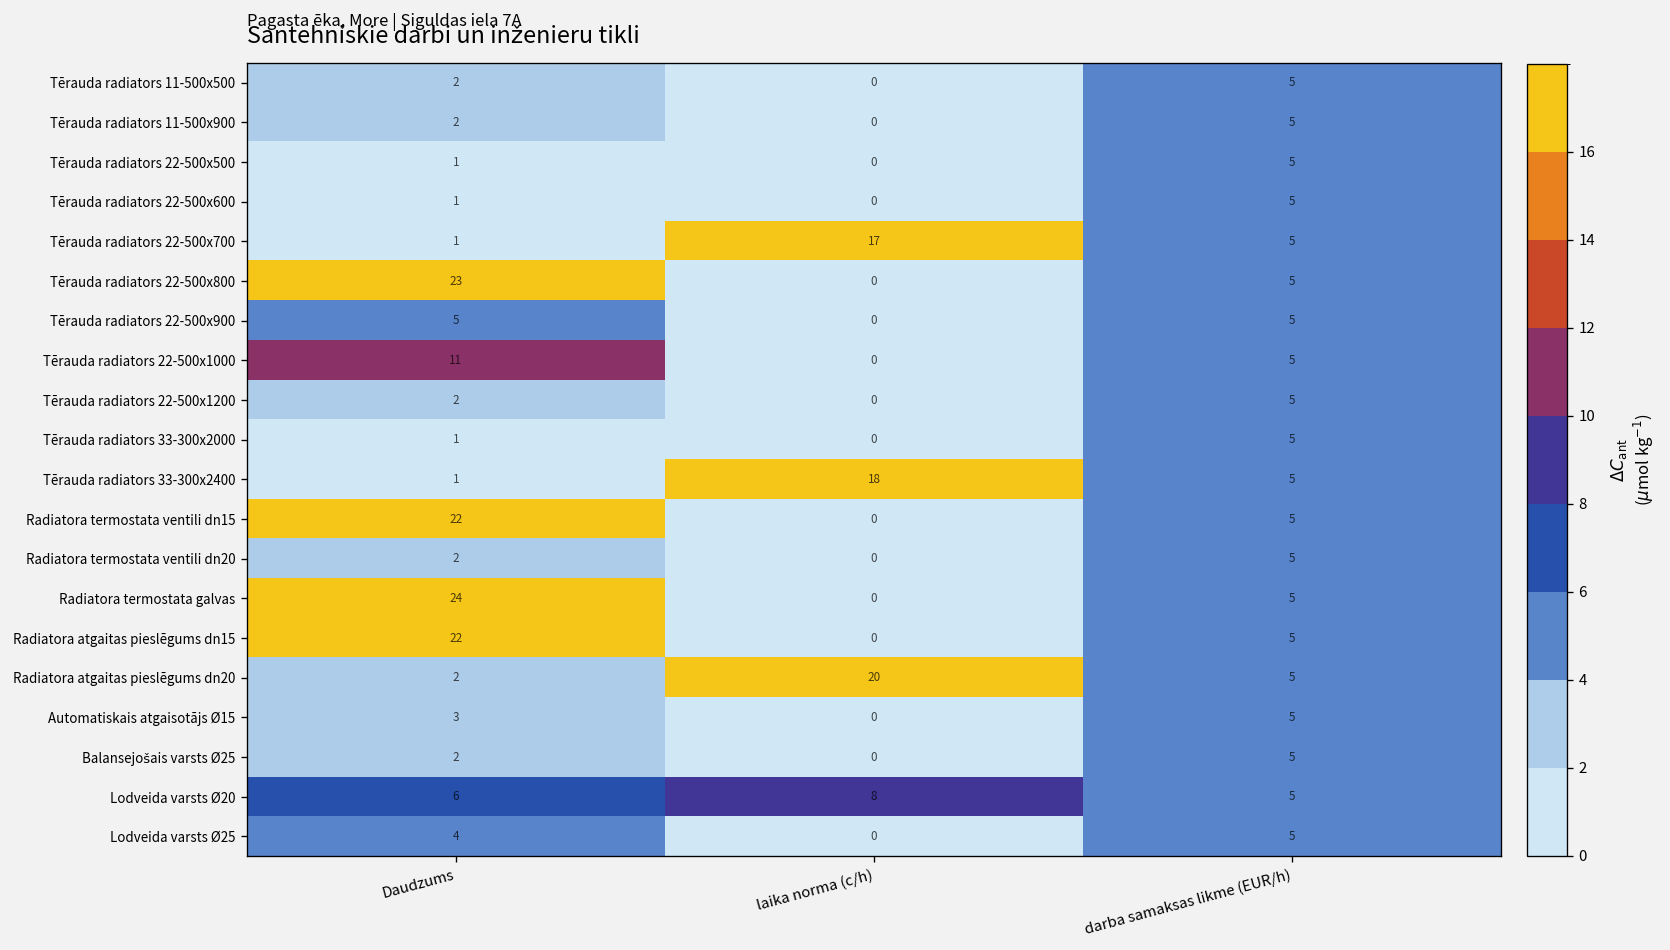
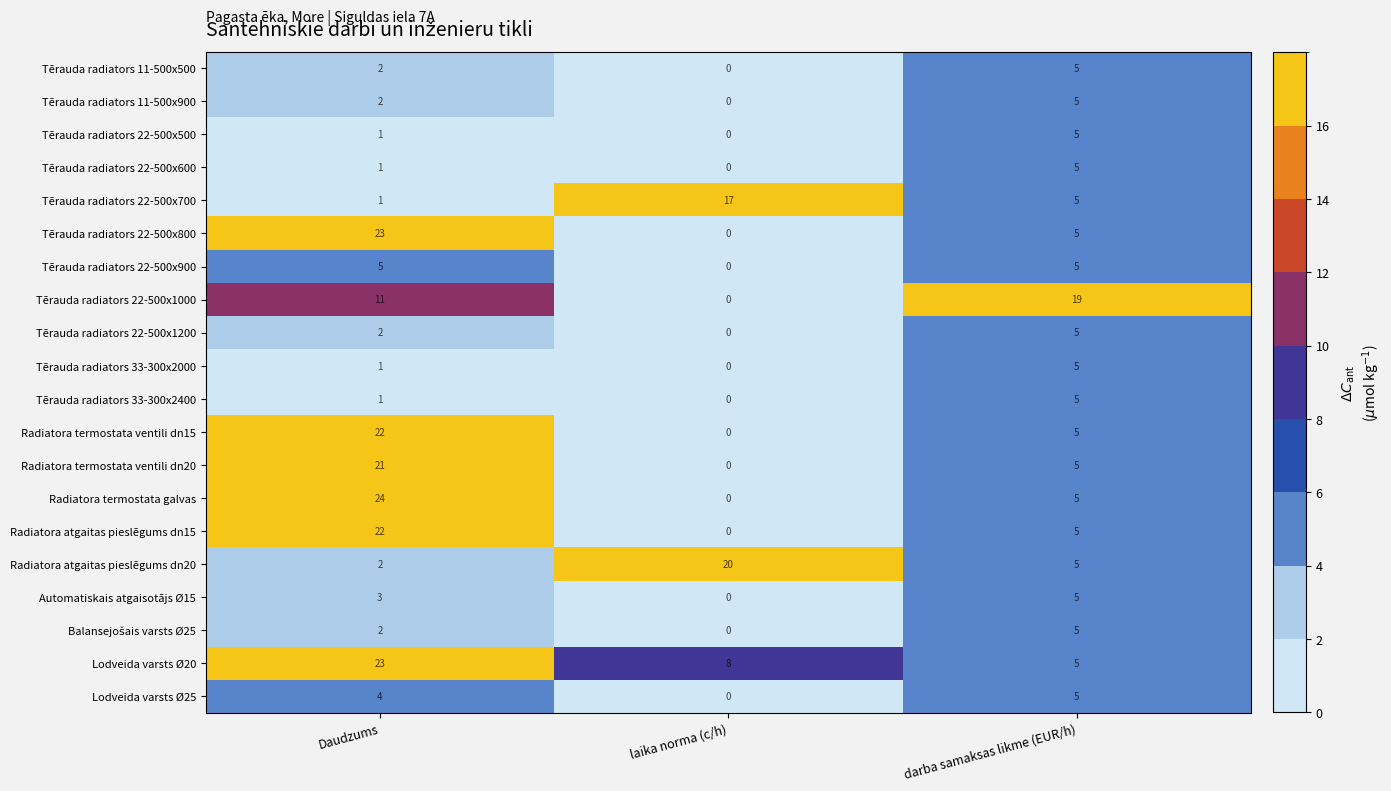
  {
    "Tērauda radiators 11-500x500": {
      "Daudzums": 2,
      "laika norma (c/h)": 0,
      "darba samaksas likme (EUR/h)": 5
    },
    "Tērauda radiators 11-500x900": {
      "Daudzums": 2,
      "laika norma (c/h)": 0,
      "darba samaksas likme (EUR/h)": 5
    },
    "Tērauda radiators 22-500x500": {
      "Daudzums": 1,
      "laika norma (c/h)": 0,
      "darba samaksas likme (EUR/h)": 5
    },
    "Tērauda radiators 22-500x600": {
      "Daudzums": 1,
      "laika norma (c/h)": 0,
      "darba samaksas likme (EUR/h)": 5
    },
    "Tērauda radiators 22-500x700": {
      "Daudzums": 1,
      "laika norma (c/h)": 17,
      "darba samaksas likme (EUR/h)": 5
    },
    "Tērauda radiators 22-500x800": {
      "Daudzums": 23,
      "laika norma (c/h)": 0,
      "darba samaksas likme (EUR/h)": 5
    },
    "Tērauda radiators 22-500x900": {
      "Daudzums": 5,
      "laika norma (c/h)": 0,
      "darba samaksas likme (EUR/h)": 5
    },
    "Tērauda radiators 22-500x1000": {
      "Daudzums": 11,
      "laika norma (c/h)": 0,
-     "darba samaksas likme (EUR/h)": 5
+     "darba samaksas likme (EUR/h)": 19
    },
    "Tērauda radiators 22-500x1200": {
      "Daudzums": 2,
      "laika norma (c/h)": 0,
      "darba samaksas likme (EUR/h)": 5
    },
    "Tērauda radiators 33-300x2000": {
      "Daudzums": 1,
      "laika norma (c/h)": 0,
      "darba samaksas likme (EUR/h)": 5
    },
    "Tērauda radiators 33-300x2400": {
      "Daudzums": 1,
-     "laika norma (c/h)": 18,
+     "laika norma (c/h)": 0,
      "darba samaksas likme (EUR/h)": 5
    },
    "Radiatora termostata ventili dn15": {
      "Daudzums": 22,
      "laika norma (c/h)": 0,
      "darba samaksas likme (EUR/h)": 5
    },
    "Radiatora termostata ventili dn20": {
-     "Daudzums": 2,
+     "Daudzums": 21,
      "laika norma (c/h)": 0,
      "darba samaksas likme (EUR/h)": 5
    },
    "Radiatora termostata galvas": {
      "Daudzums": 24,
      "laika norma (c/h)": 0,
      "darba samaksas likme (EUR/h)": 5
    },
    "Radiatora atgaitas pieslēgums dn15": {
      "Daudzums": 22,
      "laika norma (c/h)": 0,
      "darba samaksas likme (EUR/h)": 5
    },
    "Radiatora atgaitas pieslēgums dn20": {
      "Daudzums": 2,
      "laika norma (c/h)": 20,
      "darba samaksas likme (EUR/h)": 5
    },
    "Automatiskais atgaisotājs Ø15": {
      "Daudzums": 3,
      "laika norma (c/h)": 0,
      "darba samaksas likme (EUR/h)": 5
    },
    "Balansejošais varsts Ø25": {
      "Daudzums": 2,
      "laika norma (c/h)": 0,
      "darba samaksas likme (EUR/h)": 5
    },
    "Lodveida varsts Ø20": {
-     "Daudzums": 6,
+     "Daudzums": 23,
      "laika norma (c/h)": 8,
      "darba samaksas likme (EUR/h)": 5
    },
    "Lodveida varsts Ø25": {
      "Daudzums": 4,
      "laika norma (c/h)": 0,
      "darba samaksas likme (EUR/h)": 5
    }
  }
